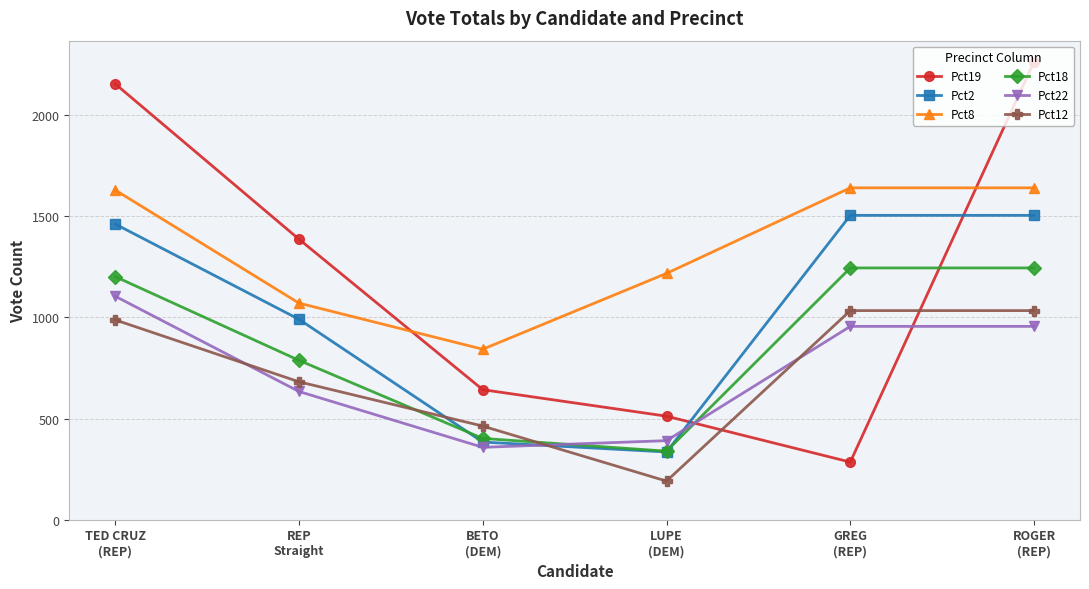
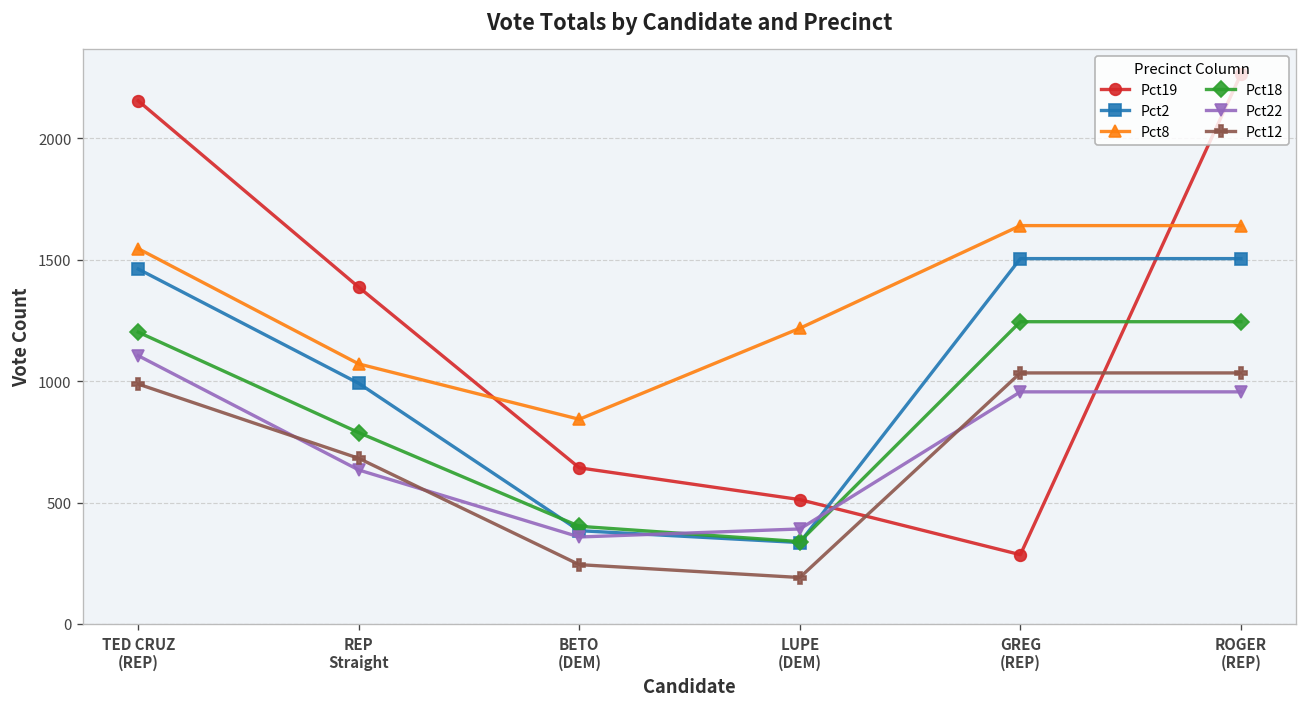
  {
    "Pct19": {
      "TED CRUZ (REP)": 2160,
      "REP Straight": 1390,
      "BETO (DEM)": 640,
      "LUPE (DEM)": 510,
      "GREG (REP)": 290
    },
    "Pct2": {
      "TED CRUZ (REP)": 1460,
      "REP Straight": 990,
      "BETO (DEM)": 380,
      "GREG (REP)": 1510,
      "ROGER (REP)": 1510
    },
    "Pct8": {
-     "TED CRUZ (REP)": 1630,
+     "TED CRUZ (REP)": 1550,
      "REP Straight": 1070,
      "BETO (DEM)": 840,
      "LUPE (DEM)": 1220,
      "GREG (REP)": 1640,
      "ROGER (REP)": 1640
    },
    "Pct18": {
      "TED CRUZ (REP)": 1200,
      "REP Straight": 790,
      "BETO (DEM)": 400,
      "GREG (REP)": 1250,
      "ROGER (REP)": 1250
    },
    "Pct22": {
      "TED CRUZ (REP)": 1110,
      "REP Straight": 630,
      "BETO (DEM)": 360,
      "LUPE (DEM)": 390,
      "GREG (REP)": 960,
      "ROGER (REP)": 960
    },
    "Pct12": {
      "TED CRUZ (REP)": 990,
      "REP Straight": 680,
-     "BETO (DEM)": 460,
+     "BETO (DEM)": 240,
      "LUPE (DEM)": 190,
      "GREG (REP)": 1030,
      "ROGER (REP)": 1030
    }
  }
